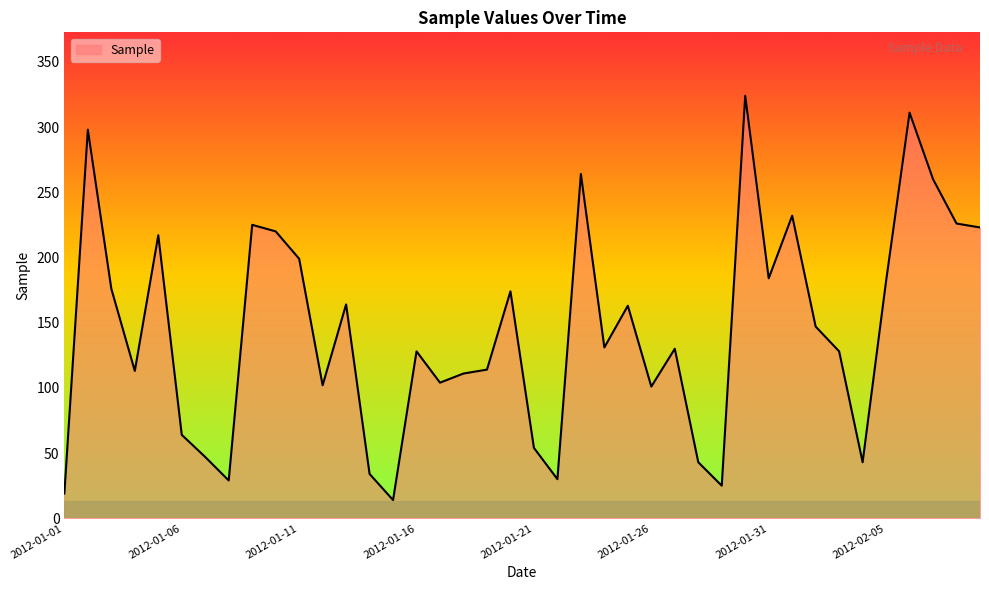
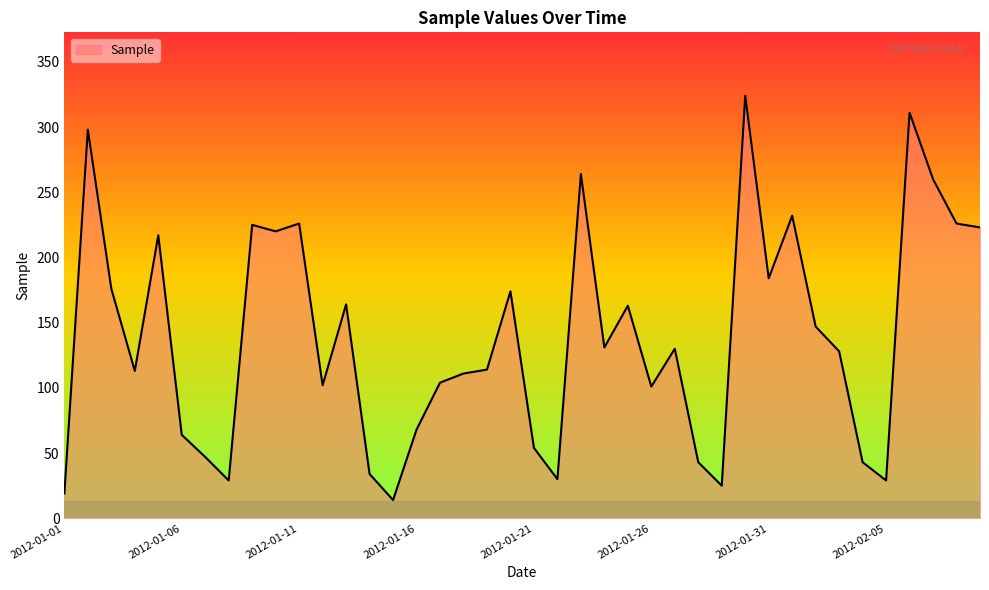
  {
    "2012-01-01": 19,
    "2012-01-06": 64,
-   "2012-01-11": 199,
-   "2012-01-16": 128,
+   "2012-01-11": 226,
+   "2012-01-16": 68,
    "2012-01-21": 54,
    "2012-01-26": 101,
    "2012-01-31": 184,
-   "2012-02-05": 182
+   "2012-02-05": 29
  }
